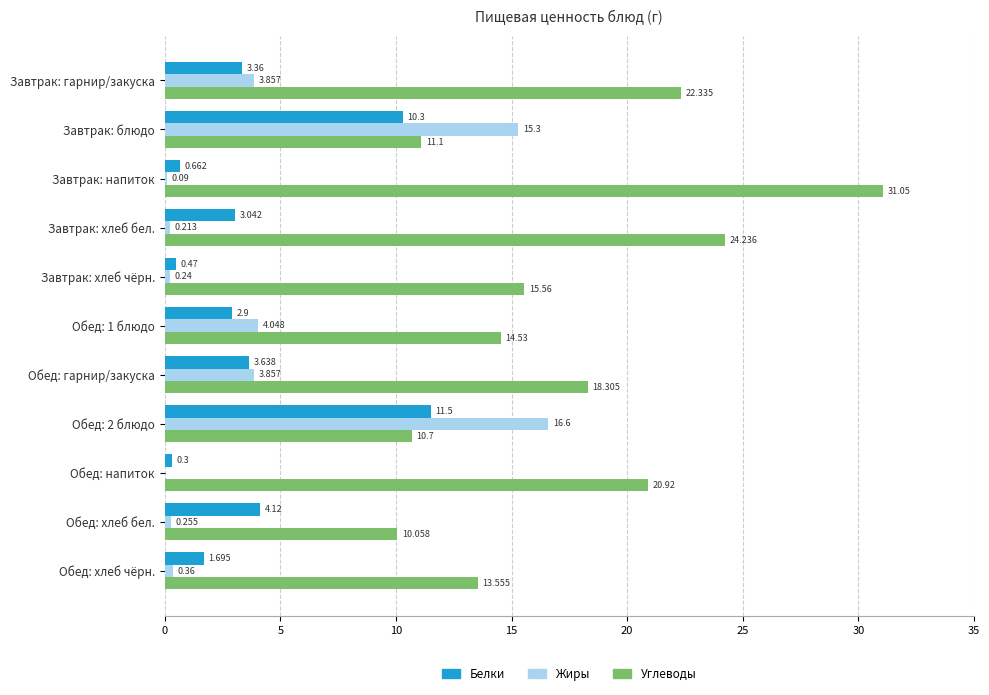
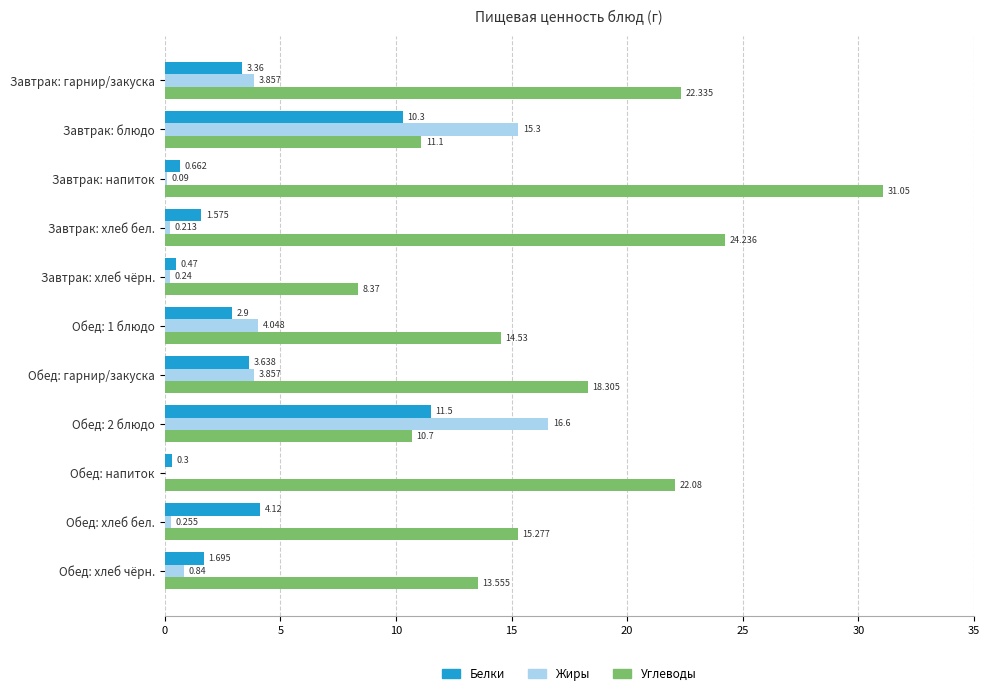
  {
    "Белки": {
      "Завтрак: гарнир/закуска": 3.36,
      "Завтрак: блюдо": 10.3,
      "Завтрак: напиток": 0.662,
-     "Завтрак: хлеб бел.": 3.042,
+     "Завтрак: хлеб бел.": 1.575,
      "Завтрак: хлеб чёрн.": 0.47,
      "Обед: 1 блюдо": 2.9,
      "Обед: гарнир/закуска": 3.638,
      "Обед: 2 блюдо": 11.5,
      "Обед: напиток": 0.3,
      "Обед: хлеб бел.": 4.12,
      "Обед: хлеб чёрн.": 1.695
    },
    "Жиры": {
      "Завтрак: гарнир/закуска": 3.857,
      "Завтрак: блюдо": 15.3,
      "Завтрак: напиток": 0.09,
      "Завтрак: хлеб бел.": 0.213,
      "Завтрак: хлеб чёрн.": 0.24,
      "Обед: 1 блюдо": 4.048,
      "Обед: гарнир/закуска": 3.857,
      "Обед: 2 блюдо": 16.6,
      "Обед: хлеб бел.": 0.255,
-     "Обед: хлеб чёрн.": 0.36
+     "Обед: хлеб чёрн.": 0.84
    },
    "Углеводы": {
      "Завтрак: гарнир/закуска": 22.335,
      "Завтрак: блюдо": 11.1,
      "Завтрак: напиток": 31.05,
      "Завтрак: хлеб бел.": 24.236,
-     "Завтрак: хлеб чёрн.": 15.56,
+     "Завтрак: хлеб чёрн.": 8.37,
      "Обед: 1 блюдо": 14.53,
      "Обед: гарнир/закуска": 18.305,
      "Обед: 2 блюдо": 10.7,
-     "Обед: напиток": 20.92,
-     "Обед: хлеб бел.": 10.058,
+     "Обед: напиток": 22.08,
+     "Обед: хлеб бел.": 15.277,
      "Обед: хлеб чёрн.": 13.555
    }
  }
